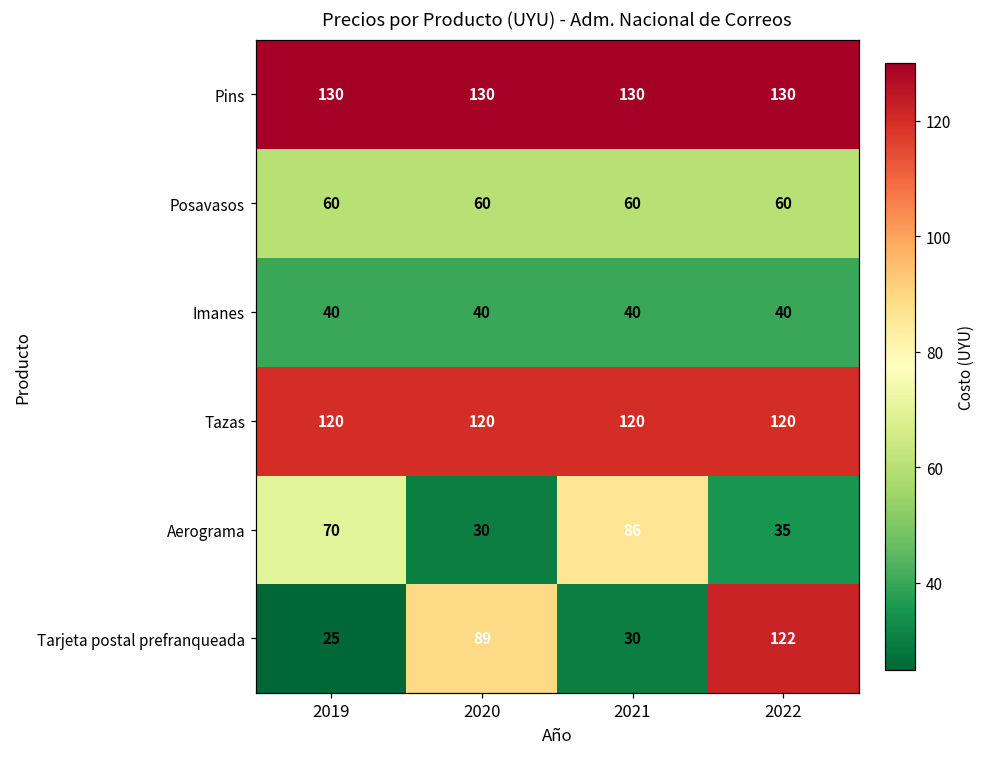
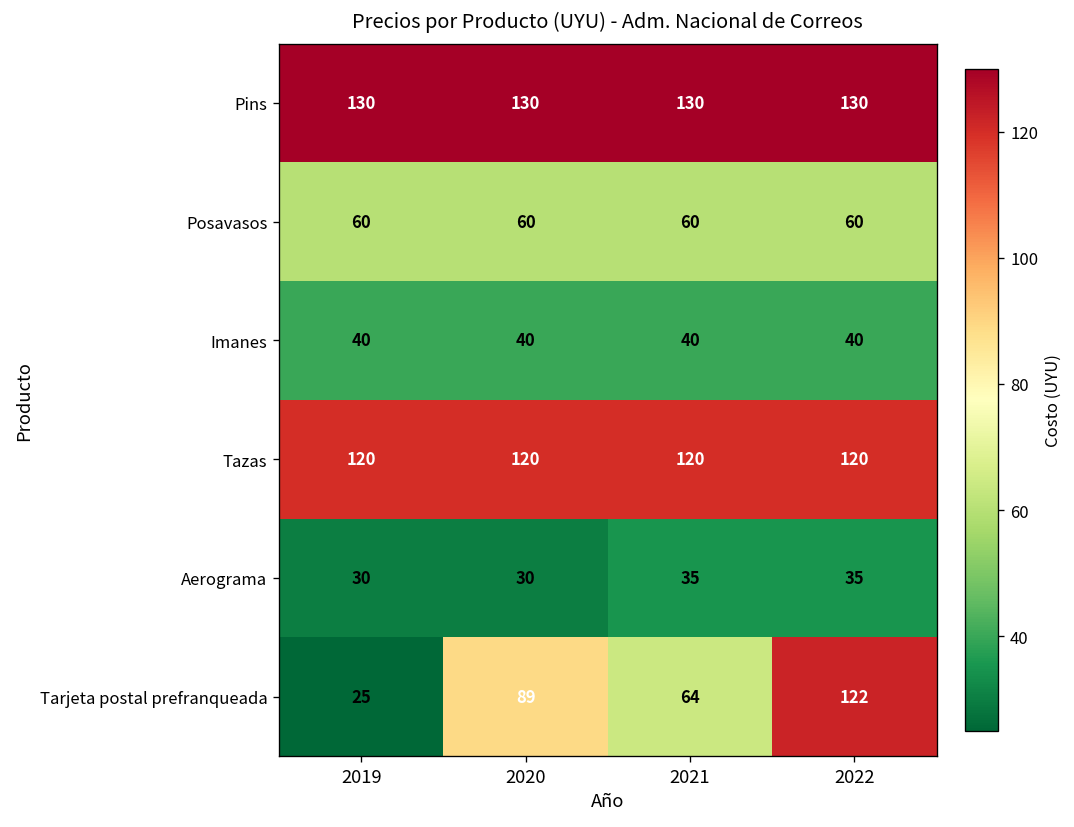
  {
    "Pins": {
      "2019": 130,
      "2020": 130,
      "2021": 130,
      "2022": 130
    },
    "Posavasos": {
      "2019": 60,
      "2020": 60,
      "2021": 60,
      "2022": 60
    },
    "Imanes": {
      "2019": 40,
      "2020": 40,
      "2021": 40,
      "2022": 40
    },
    "Tazas": {
      "2019": 120,
      "2020": 120,
      "2021": 120,
      "2022": 120
    },
    "Aerograma": {
-     "2019": 70,
+     "2019": 30,
      "2020": 30,
-     "2021": 86,
+     "2021": 35,
      "2022": 35
    },
    "Tarjeta postal prefranqueada": {
      "2019": 25,
      "2020": 89,
-     "2021": 30,
+     "2021": 64,
      "2022": 122
    }
  }
